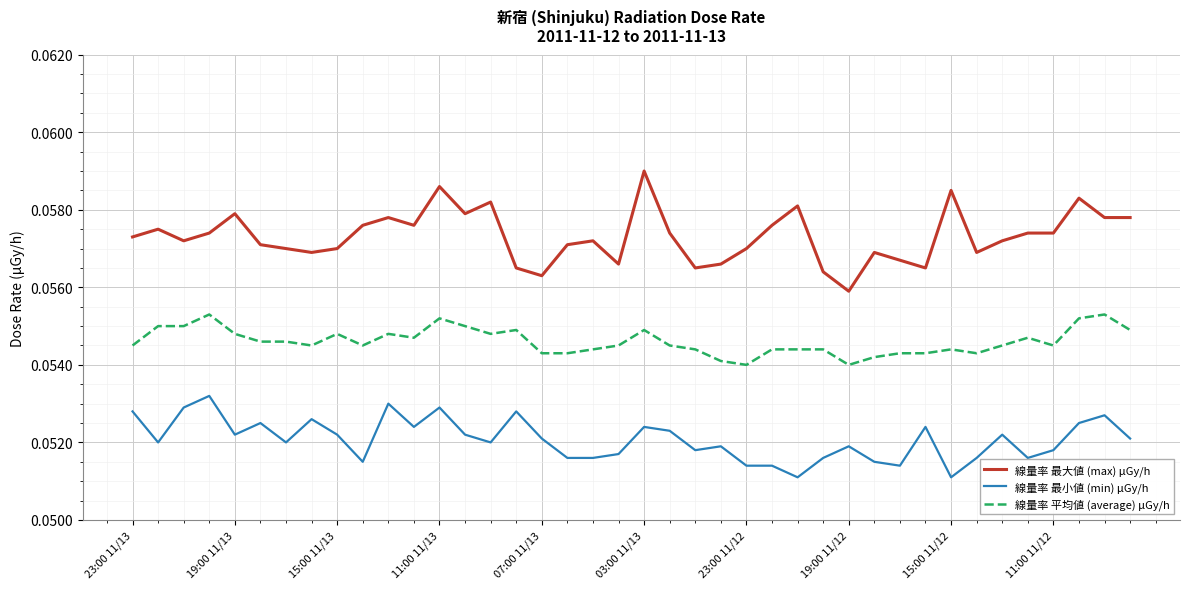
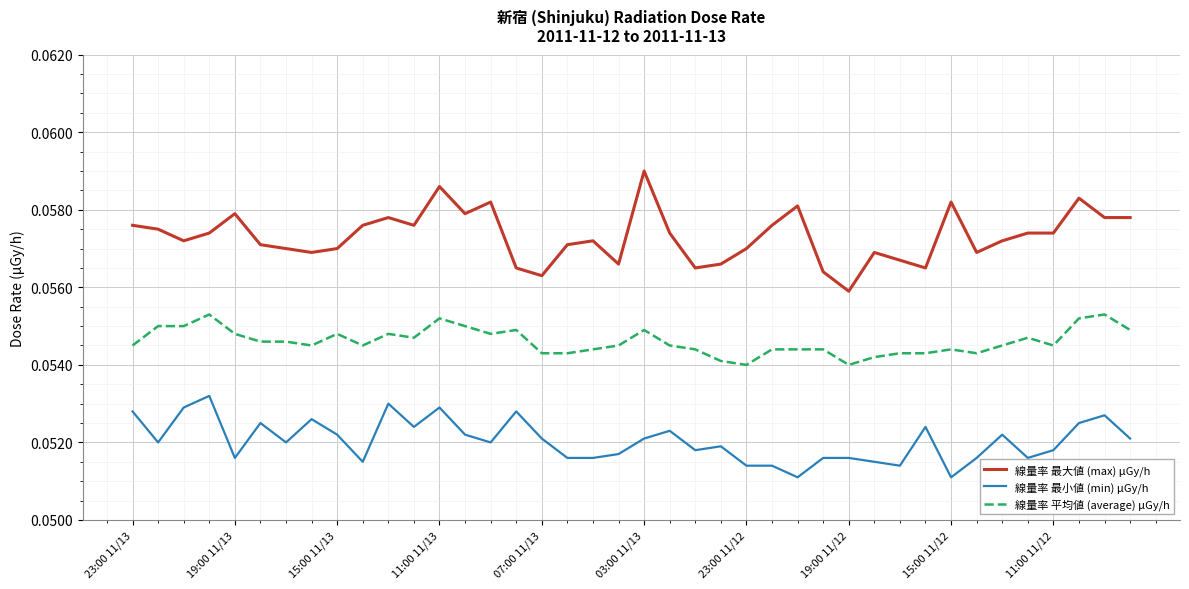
  {
    "線量率 最大値 (max) μGy/h": {
-     "23:00 11/13": 0.0573,
+     "23:00 11/13": 0.0576,
      "19:00 11/13": 0.0579,
      "15:00 11/13": 0.0570,
      "11:00 11/13": 0.0586,
      "07:00 11/13": 0.0563,
      "03:00 11/13": 0.0590,
      "23:00 11/12": 0.0570,
      "19:00 11/12": 0.0559,
-     "15:00 11/12": 0.0585,
+     "15:00 11/12": 0.0582,
      "11:00 11/12": 0.0574
    },
    "線量率 最小値 (min) μGy/h": {
      "23:00 11/13": 0.0528,
-     "19:00 11/13": 0.0522,
+     "19:00 11/13": 0.0516,
      "15:00 11/13": 0.0522,
      "11:00 11/13": 0.0529,
      "07:00 11/13": 0.0521,
-     "03:00 11/13": 0.0524,
+     "03:00 11/13": 0.0521,
      "23:00 11/12": 0.0514,
-     "19:00 11/12": 0.0519,
+     "19:00 11/12": 0.0516,
      "15:00 11/12": 0.0511,
      "11:00 11/12": 0.0518
    },
    "線量率 平均値 (average) μGy/h": {
      "23:00 11/13": 0.0545,
      "19:00 11/13": 0.0548,
      "15:00 11/13": 0.0548,
      "11:00 11/13": 0.0552,
      "07:00 11/13": 0.0543,
      "03:00 11/13": 0.0549,
      "23:00 11/12": 0.0540,
      "19:00 11/12": 0.0540,
      "15:00 11/12": 0.0544,
      "11:00 11/12": 0.0545
    }
  }
